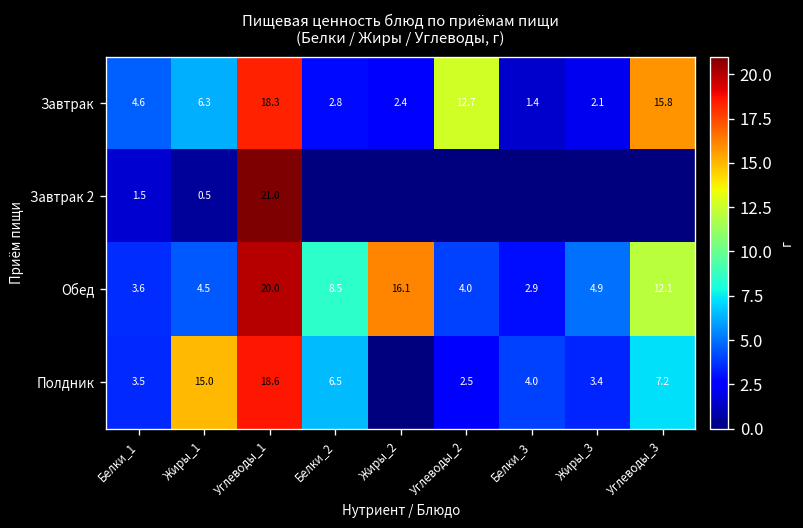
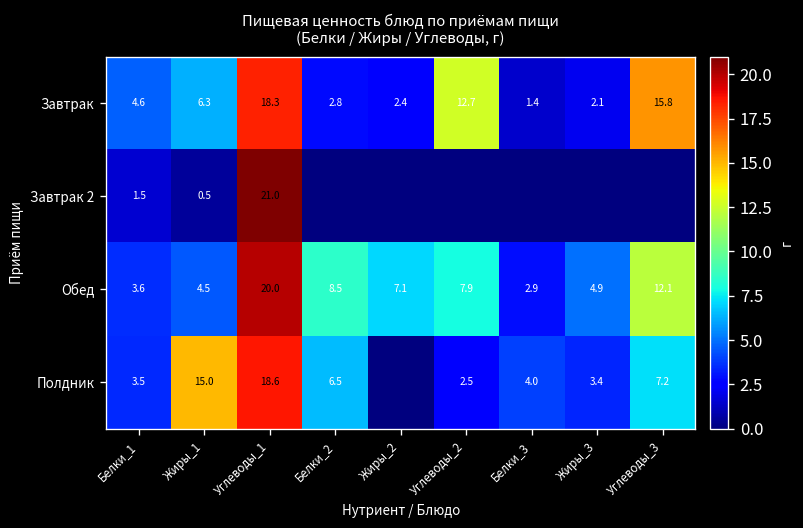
  {
    "Завтрак": {
      "Белки_1": 4.6,
      "Жиры_1": 6.3,
      "Углеводы_1": 18.3,
      "Белки_2": 2.8,
      "Жиры_2": 2.4,
      "Углеводы_2": 12.7,
      "Белки_3": 1.4,
      "Жиры_3": 2.1,
      "Углеводы_3": 15.8
    },
    "Завтрак 2": {
      "Белки_1": 1.5,
      "Жиры_1": 0.5,
      "Углеводы_1": 21.0
    },
    "Обед": {
      "Белки_1": 3.6,
      "Жиры_1": 4.5,
      "Углеводы_1": 20.0,
      "Белки_2": 8.5,
-     "Жиры_2": 16.1,
-     "Углеводы_2": 4.0,
+     "Жиры_2": 7.1,
+     "Углеводы_2": 7.9,
      "Белки_3": 2.9,
      "Жиры_3": 4.9,
      "Углеводы_3": 12.1
    },
    "Полдник": {
      "Белки_1": 3.5,
      "Жиры_1": 15.0,
      "Углеводы_1": 18.6,
      "Белки_2": 6.5,
      "Углеводы_2": 2.5,
      "Белки_3": 4.0,
      "Жиры_3": 3.4,
      "Углеводы_3": 7.2
    }
  }
